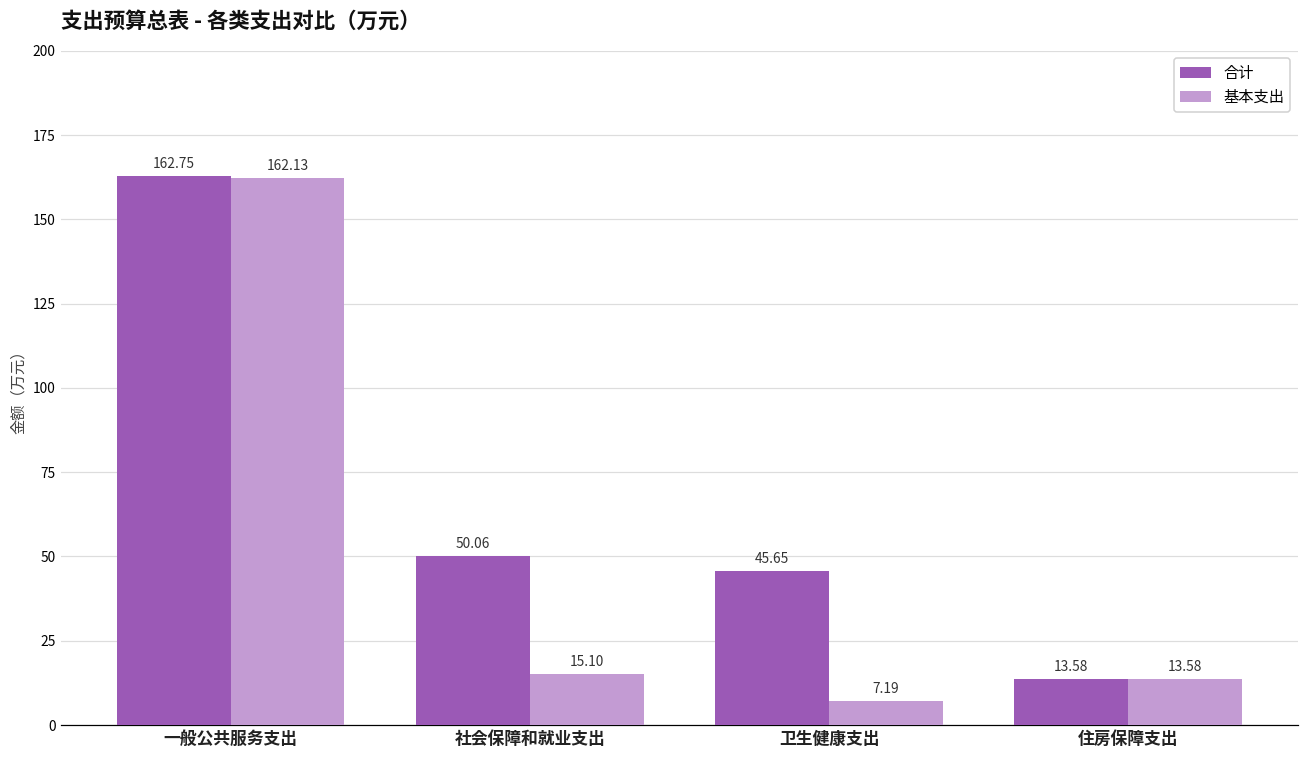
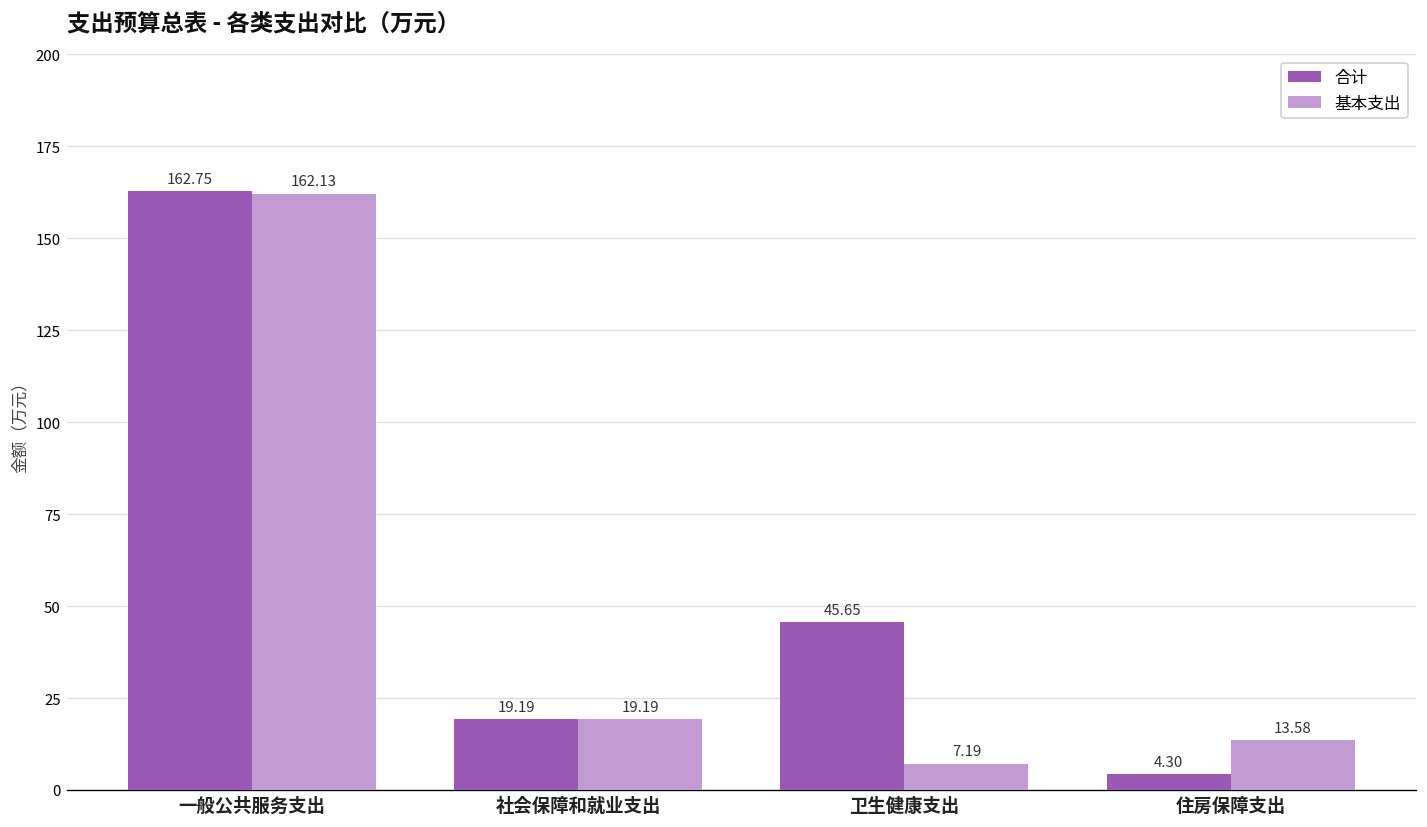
  {
    "合计": {
      "一般公共服务支出": 162.75,
-     "社会保障和就业支出": 50.06,
+     "社会保障和就业支出": 19.19,
      "卫生健康支出": 45.65,
-     "住房保障支出": 13.58
+     "住房保障支出": 4.30
    },
    "基本支出": {
      "一般公共服务支出": 162.13,
-     "社会保障和就业支出": 15.10,
+     "社会保障和就业支出": 19.19,
      "卫生健康支出": 7.19,
      "住房保障支出": 13.58
    }
  }
